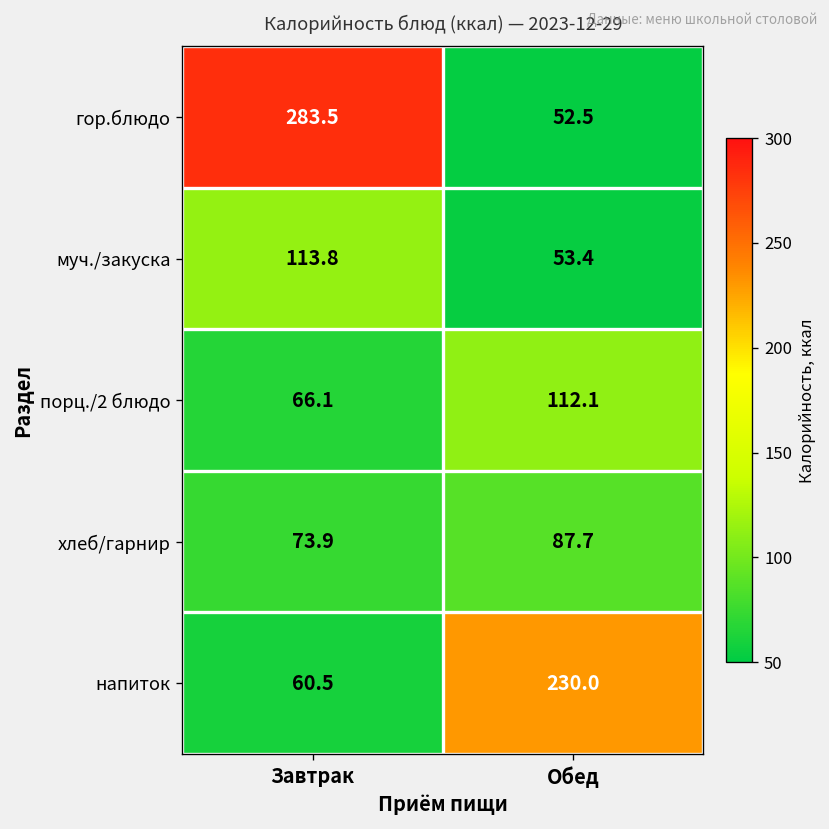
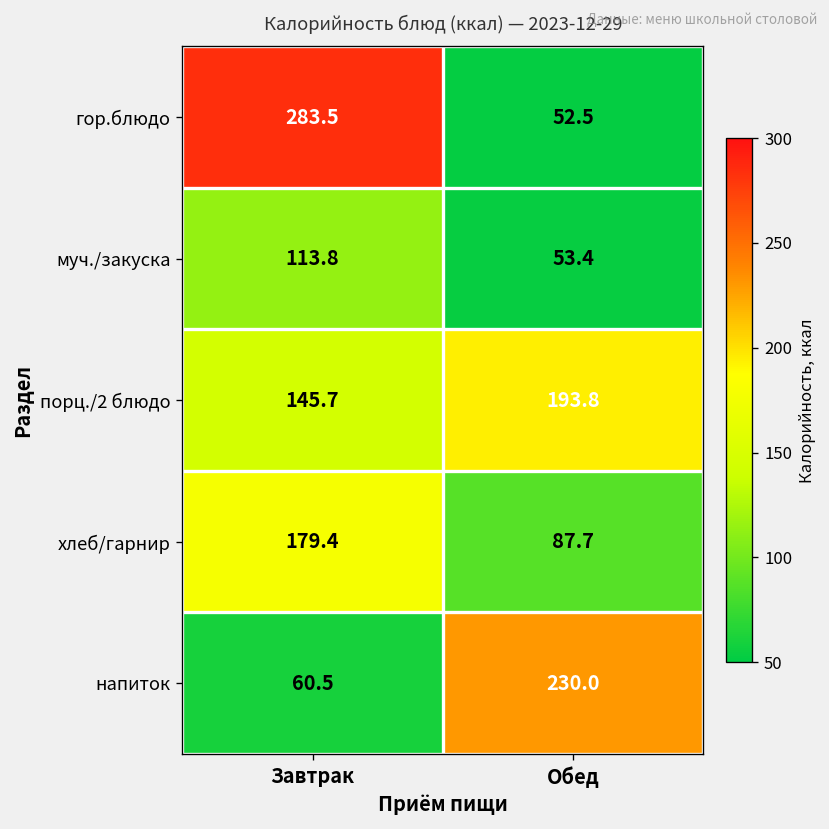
  {
    "гор.блюдо": {
      "Завтрак": 283.5,
      "Обед": 52.5
    },
    "муч./закуска": {
      "Завтрак": 113.8,
      "Обед": 53.4
    },
    "порц./2 блюдо": {
-     "Завтрак": 66.1,
-     "Обед": 112.1
+     "Завтрак": 145.7,
+     "Обед": 193.8
    },
    "хлеб/гарнир": {
-     "Завтрак": 73.9,
+     "Завтрак": 179.4,
      "Обед": 87.7
    },
    "напиток": {
      "Завтрак": 60.5,
      "Обед": 230.0
    }
  }
